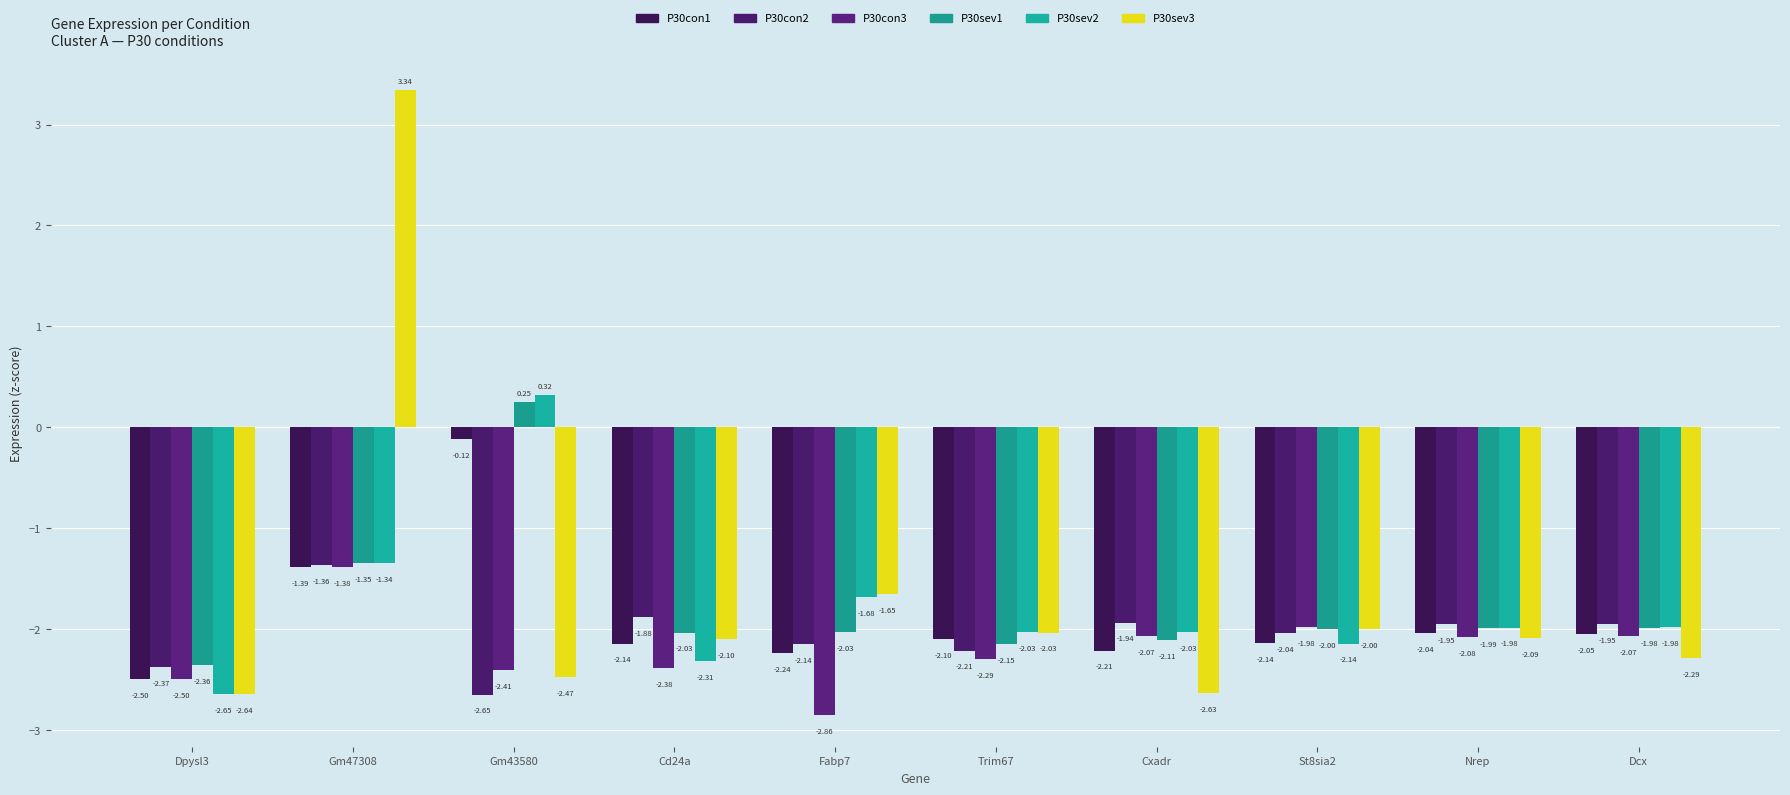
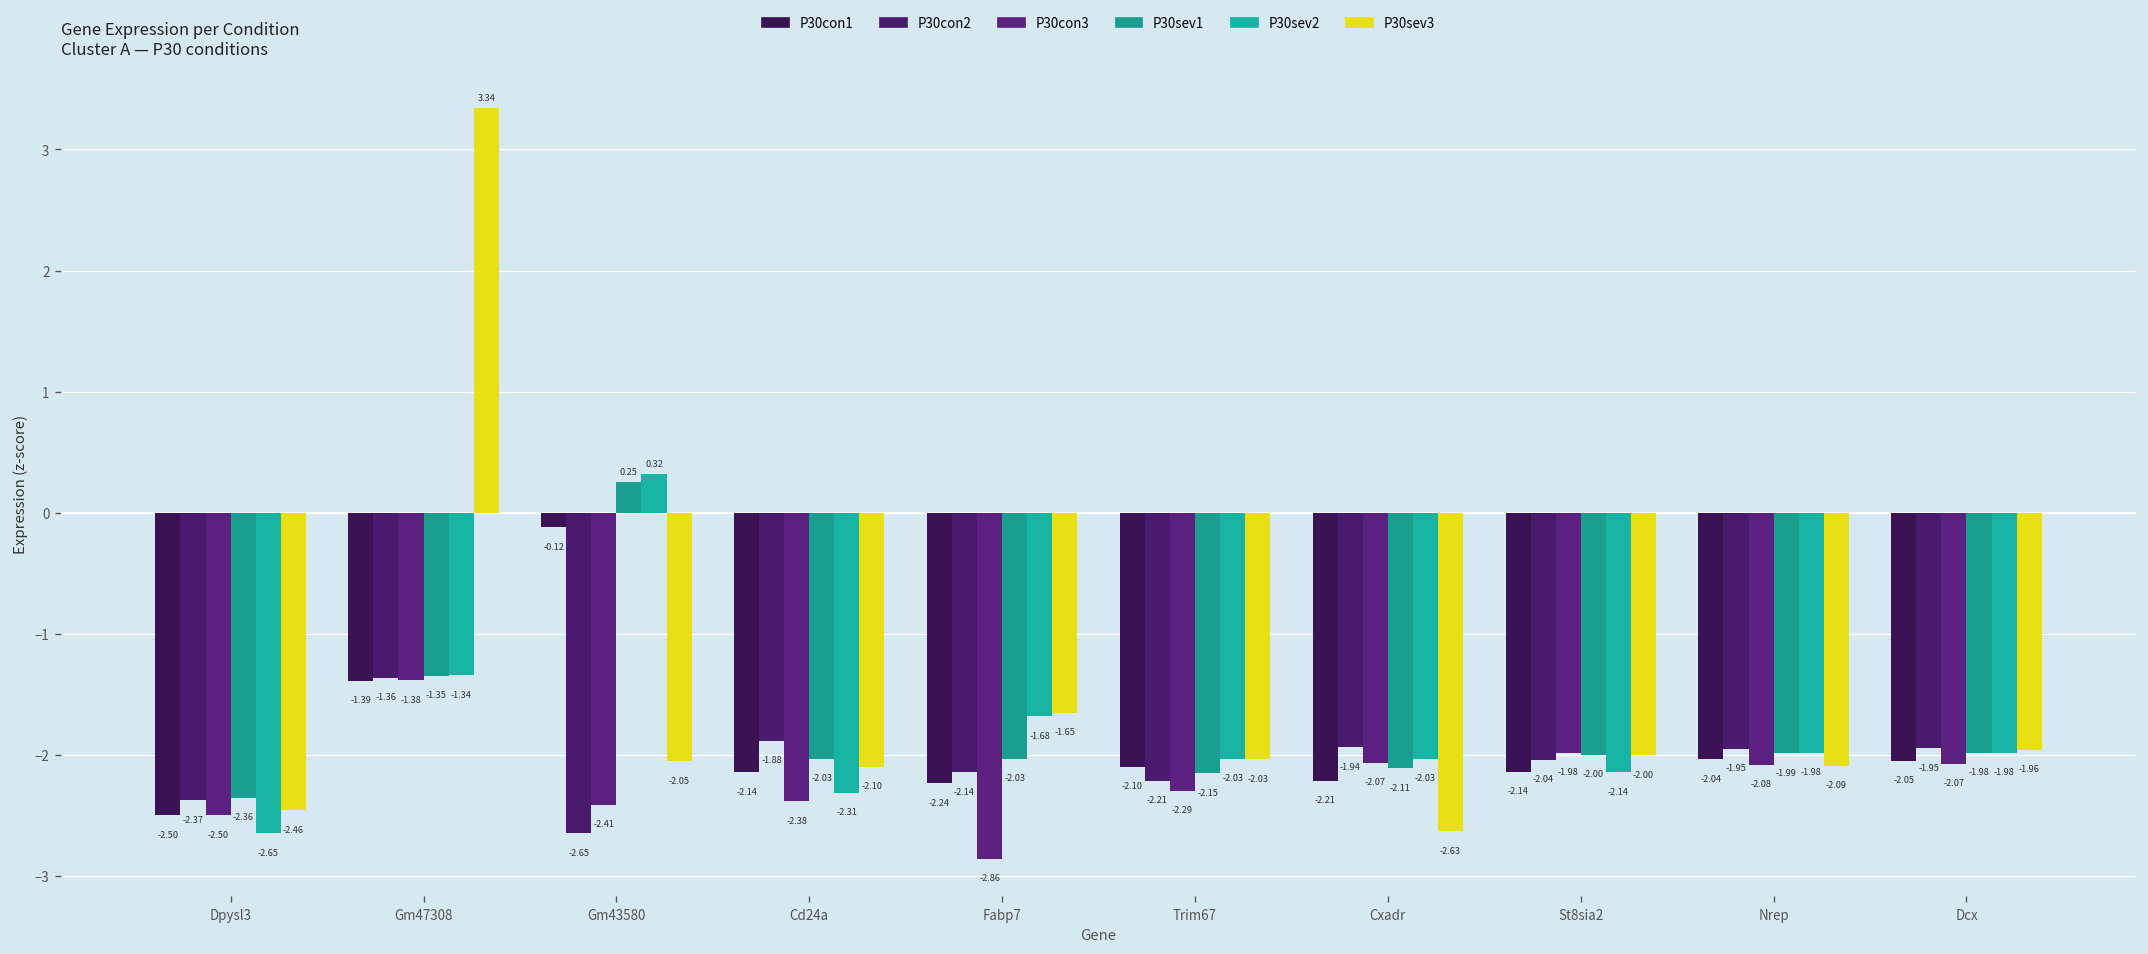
  {
    "P30sev3": {
-     "Dpysl3": -2.64,
+     "Dpysl3": -2.46,
      "Gm47308": 3.34,
-     "Gm43580": -2.47,
+     "Gm43580": -2.05,
      "Cd24a": -2.10,
      "Fabp7": -1.65,
      "Trim67": -2.03,
      "Cxadr": -2.63,
      "St8sia2": -2.00,
      "Nrep": -2.09,
-     "Dcx": -2.29
+     "Dcx": -1.96
    }
  }
